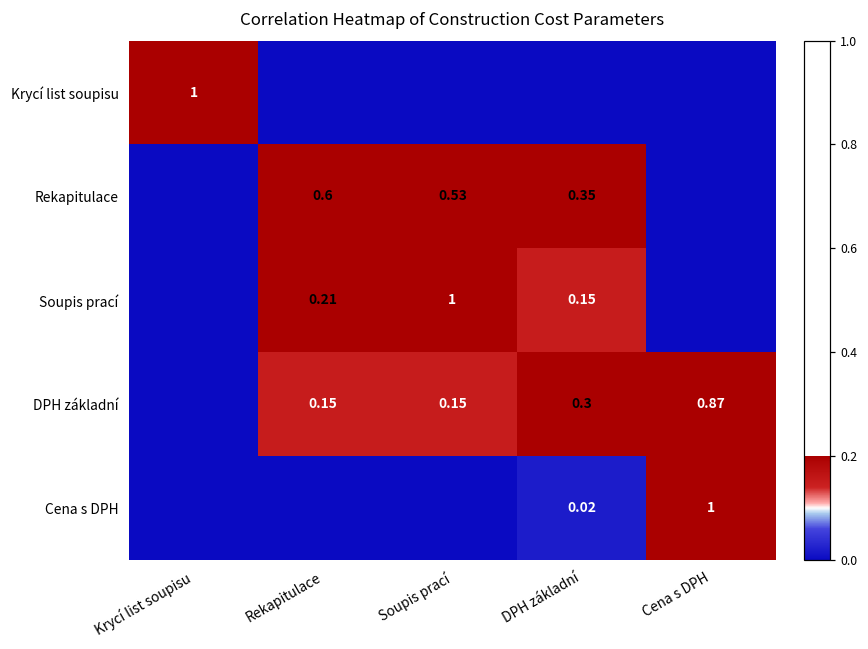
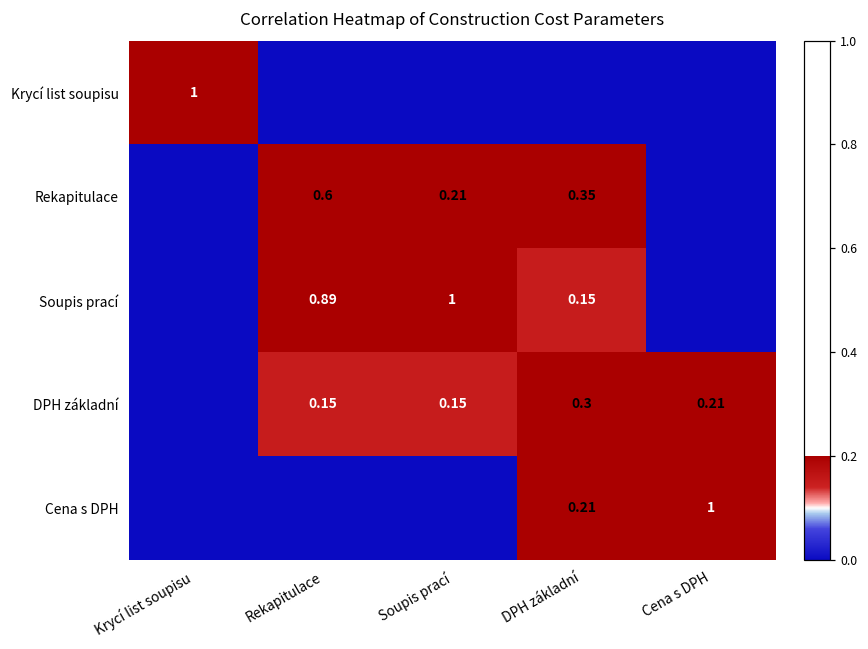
  {
    "Krycí list soupisu": {
      "Krycí list soupisu": 1
    },
    "Rekapitulace": {
      "Rekapitulace": 0.6,
-     "Soupis prací": 0.53,
+     "Soupis prací": 0.21,
      "DPH základní": 0.35
    },
    "Soupis prací": {
-     "Rekapitulace": 0.21,
+     "Rekapitulace": 0.89,
      "Soupis prací": 1,
      "DPH základní": 0.15
    },
    "DPH základní": {
      "Rekapitulace": 0.15,
      "Soupis prací": 0.15,
      "DPH základní": 0.3,
-     "Cena s DPH": 0.87
+     "Cena s DPH": 0.21
    },
    "Cena s DPH": {
-     "DPH základní": 0.02,
+     "DPH základní": 0.21,
      "Cena s DPH": 1
    }
  }
